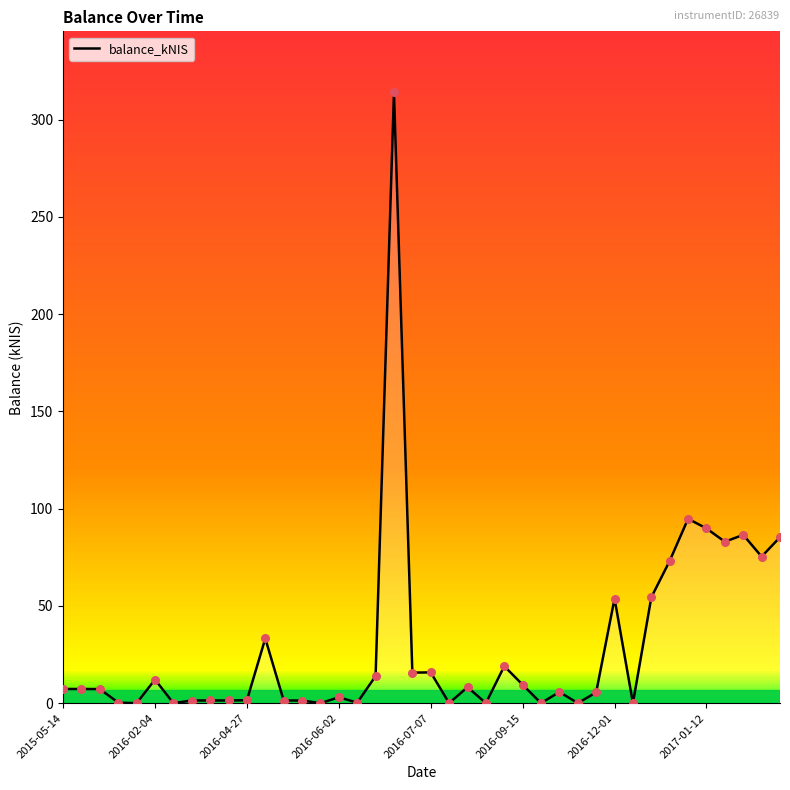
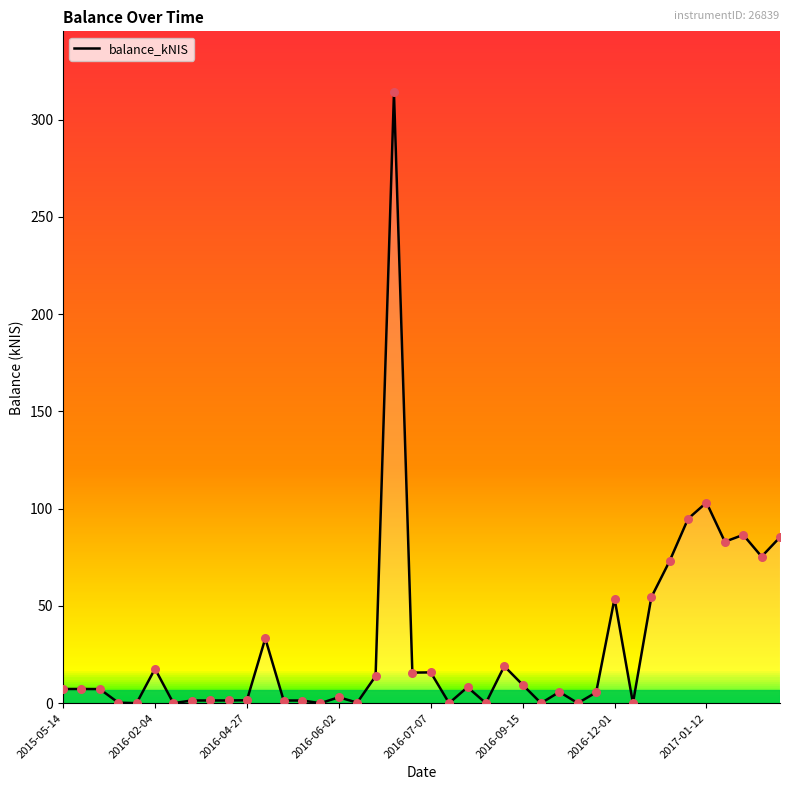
  {
    "2015-05-14": 7,
-   "2016-02-04": 12,
+   "2016-02-04": 18,
    "2016-07-07": 16,
    "2016-09-15": 9,
    "2016-12-01": 54,
-   "2017-01-12": 90
+   "2017-01-12": 103
  }
